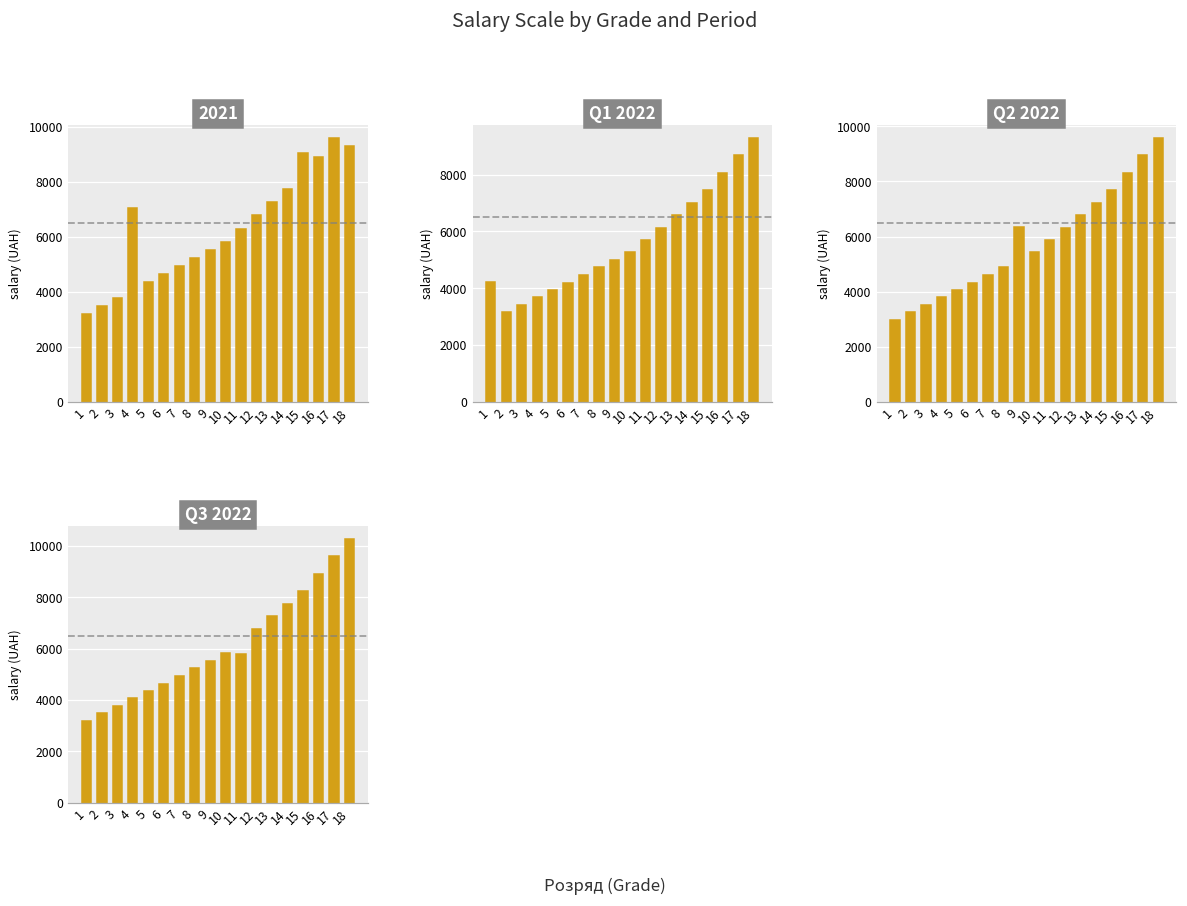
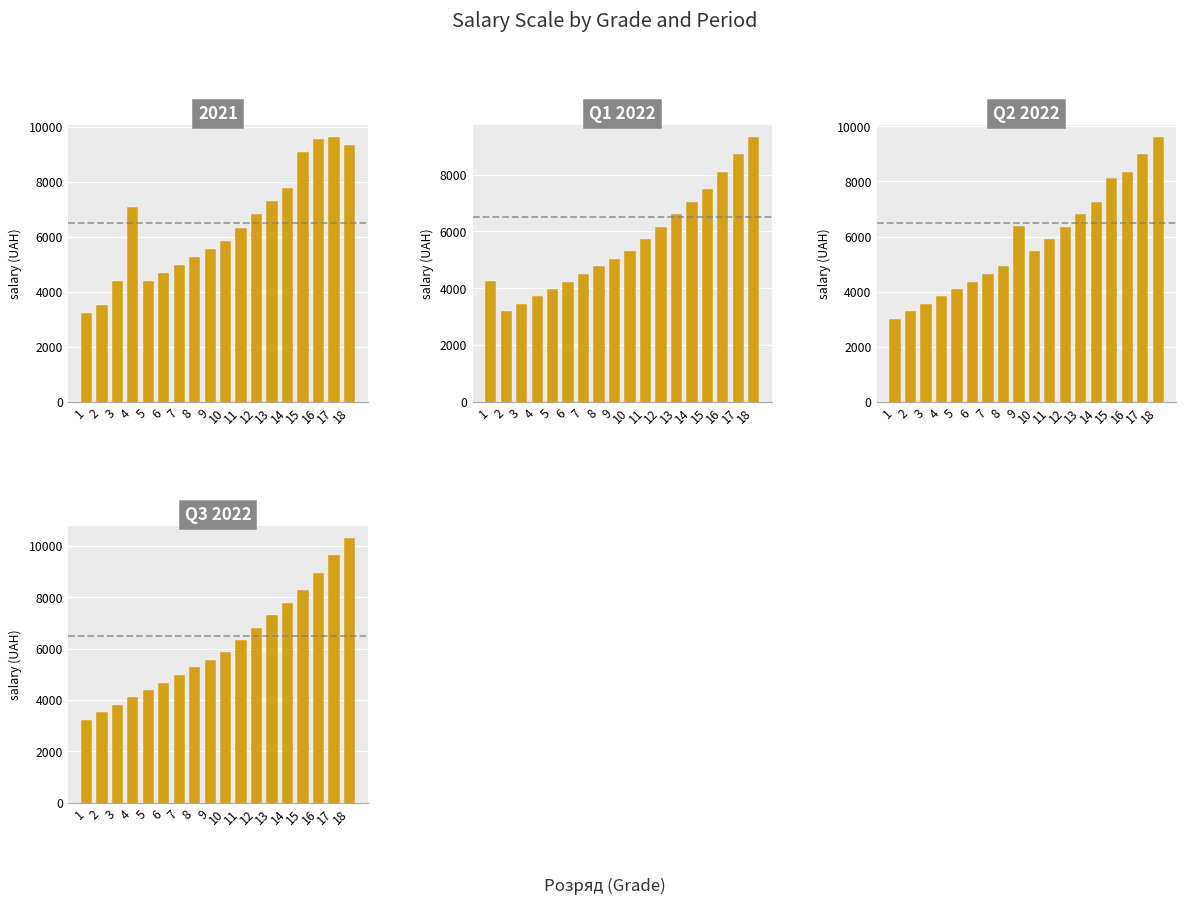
  {
    "2021": {
      "1": 3200,
      "2": 3500,
-     "3": 3800,
+     "3": 4400,
      "4": 7000,
      "5": 4300,
      "6": 4600,
      "7": 4900,
      "8": 5200,
      "9": 5500,
      "10": 5800,
      "11": 6300,
      "12": 6800,
      "13": 7300,
      "14": 7700,
      "15": 9000,
-     "16": 8900,
+     "16": 9500,
      "17": 9600,
      "18": 9300
    },
    "Q1 2022": {
      "1": 4200,
      "2": 3200,
      "3": 3400,
      "4": 3700,
      "5": 3900,
      "6": 4200,
      "7": 4500,
      "8": 4700,
      "9": 5000,
      "10": 5300,
      "11": 5700,
      "12": 6100,
      "13": 6600,
      "14": 7000,
      "15": 7500,
      "16": 8100,
      "17": 8700,
      "18": 9300
    },
    "Q2 2022": {
      "1": 3000,
      "2": 3300,
      "3": 3500,
      "4": 3800,
      "5": 4100,
      "6": 4300,
      "7": 4600,
      "8": 4900,
      "9": 6300,
      "10": 5400,
      "11": 5900,
      "12": 6300,
      "13": 6800,
      "14": 7200,
-     "15": 7700,
+     "15": 8100,
      "16": 8300,
      "17": 8900,
      "18": 9600
    },
    "Q3 2022": {
      "1": 3200,
      "2": 3500,
      "3": 3800,
      "4": 4100,
      "5": 4300,
      "6": 4600,
      "7": 4900,
      "8": 5200,
      "9": 5500,
      "10": 5800,
-     "11": 5800,
+     "11": 6300,
      "12": 6800,
      "13": 7300,
      "14": 7700,
      "15": 8200,
      "16": 8900,
      "17": 9600,
      "18": 10300
    }
  }
